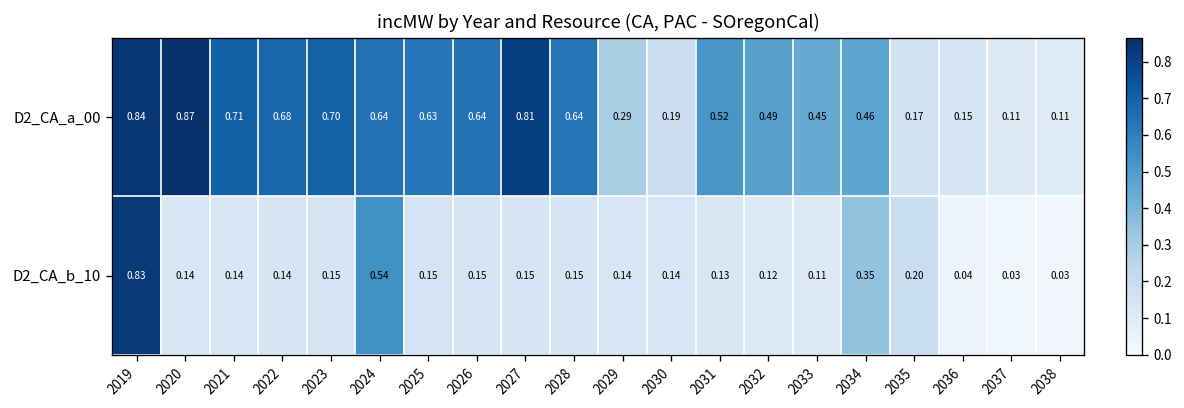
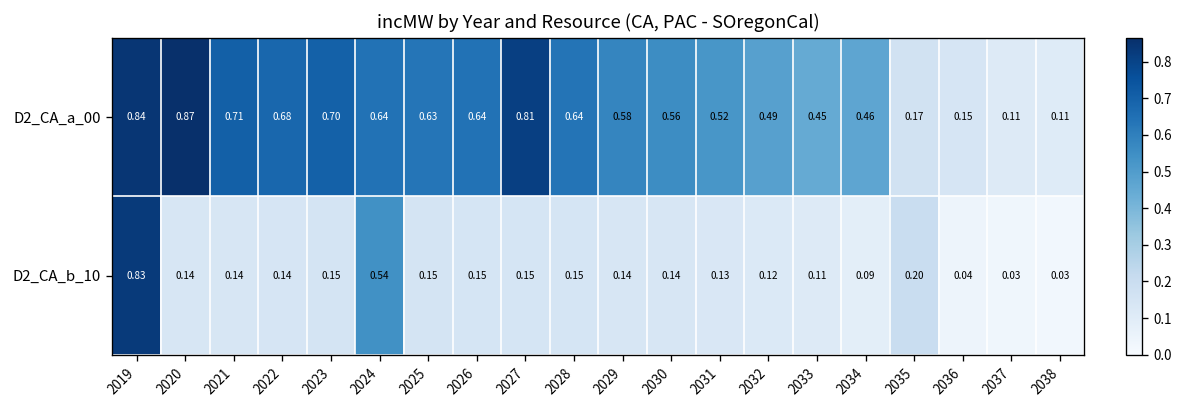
  {
    "D2_CA_a_00": {
      "2019": 0.84,
      "2020": 0.87,
      "2021": 0.71,
      "2022": 0.68,
      "2023": 0.70,
      "2024": 0.64,
      "2025": 0.63,
      "2026": 0.64,
      "2027": 0.81,
      "2028": 0.64,
-     "2029": 0.29,
-     "2030": 0.19,
+     "2029": 0.58,
+     "2030": 0.56,
      "2031": 0.52,
      "2032": 0.49,
      "2033": 0.45,
      "2034": 0.46,
      "2035": 0.17,
      "2036": 0.15,
      "2037": 0.11,
      "2038": 0.11
    },
    "D2_CA_b_10": {
      "2019": 0.83,
      "2020": 0.14,
      "2021": 0.14,
      "2022": 0.14,
      "2023": 0.15,
      "2024": 0.54,
      "2025": 0.15,
      "2026": 0.15,
      "2027": 0.15,
      "2028": 0.15,
      "2029": 0.14,
      "2030": 0.14,
      "2031": 0.13,
      "2032": 0.12,
      "2033": 0.11,
-     "2034": 0.35,
+     "2034": 0.09,
      "2035": 0.20,
      "2036": 0.04,
      "2037": 0.03,
      "2038": 0.03
    }
  }
